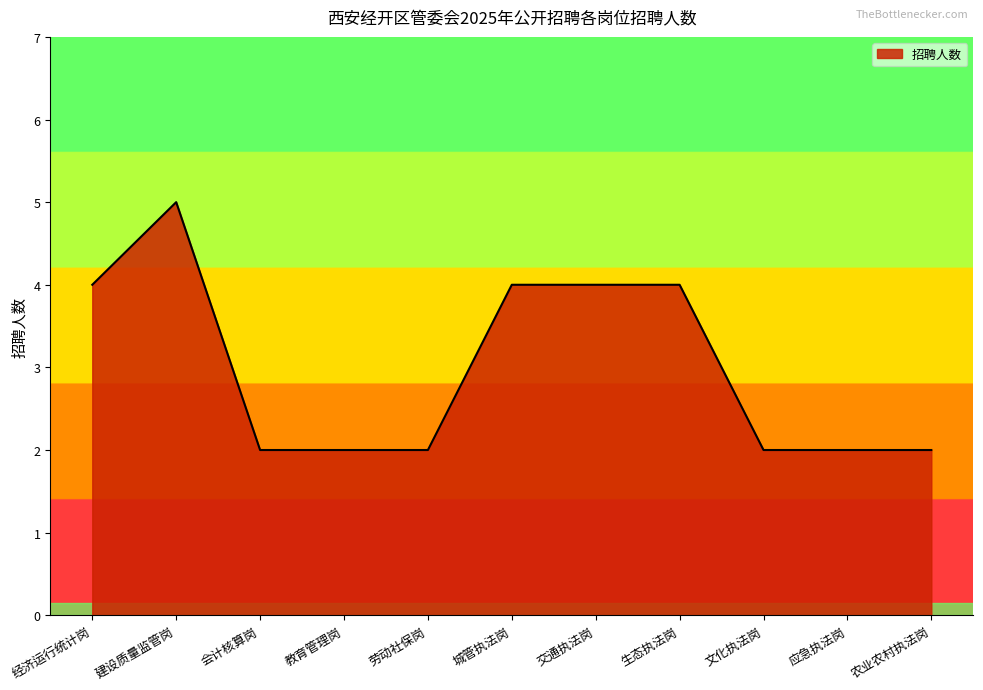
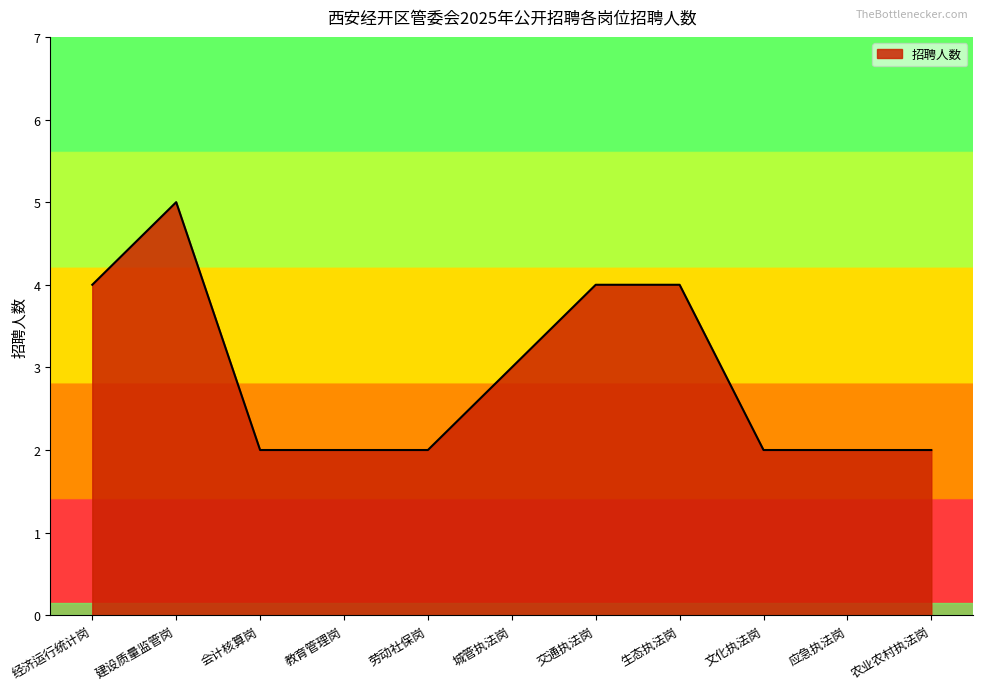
  {
    "经济运行统计岗": 4,
    "建设质量监管岗": 5,
    "会计核算岗": 2,
    "教育管理岗": 2,
    "劳动社保岗": 2,
-   "城管执法岗": 4,
+   "城管执法岗": 3,
    "交通执法岗": 4,
    "生态执法岗": 4,
    "文化执法岗": 2,
    "应急执法岗": 2,
    "农业农村执法岗": 2
  }
